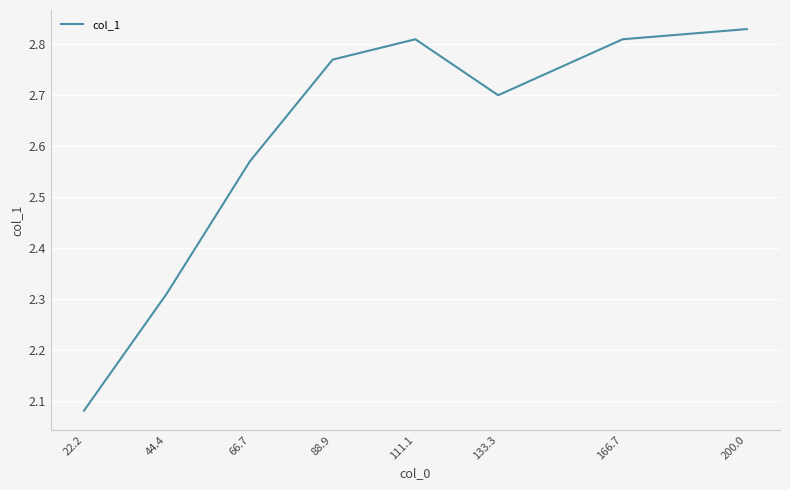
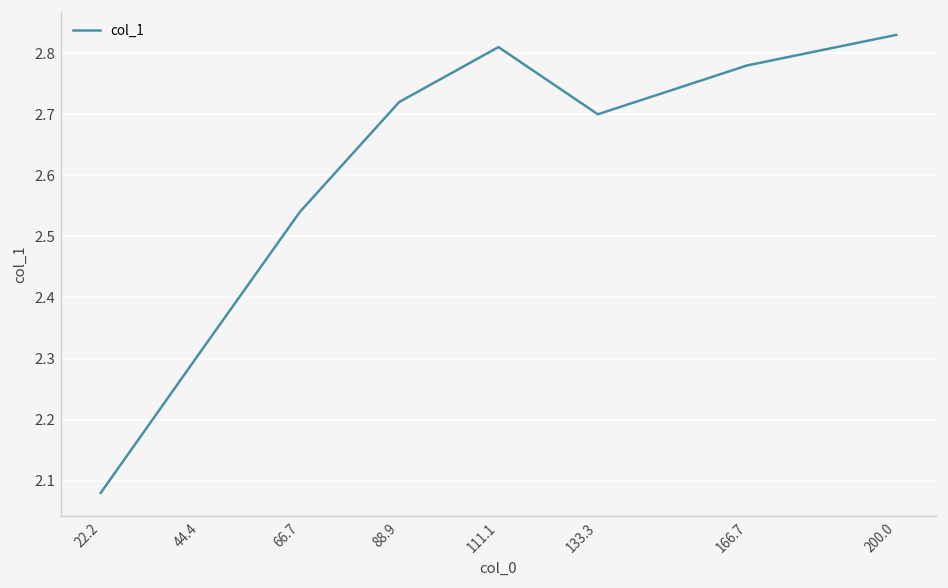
  {
    "22.2": 2.08,
    "44.4": 2.31,
-   "66.7": 2.57,
-   "88.9": 2.77,
+   "66.7": 2.54,
+   "88.9": 2.72,
    "111.1": 2.81,
    "133.3": 2.70,
-   "166.7": 2.81,
+   "166.7": 2.78,
    "200.0": 2.83
  }
